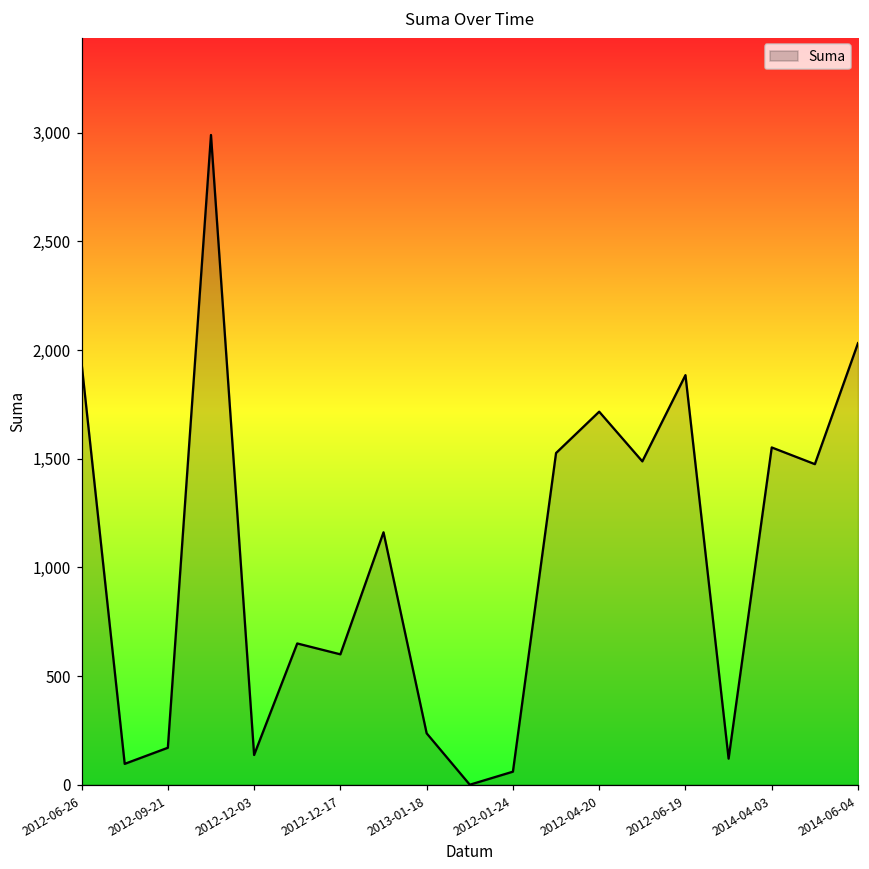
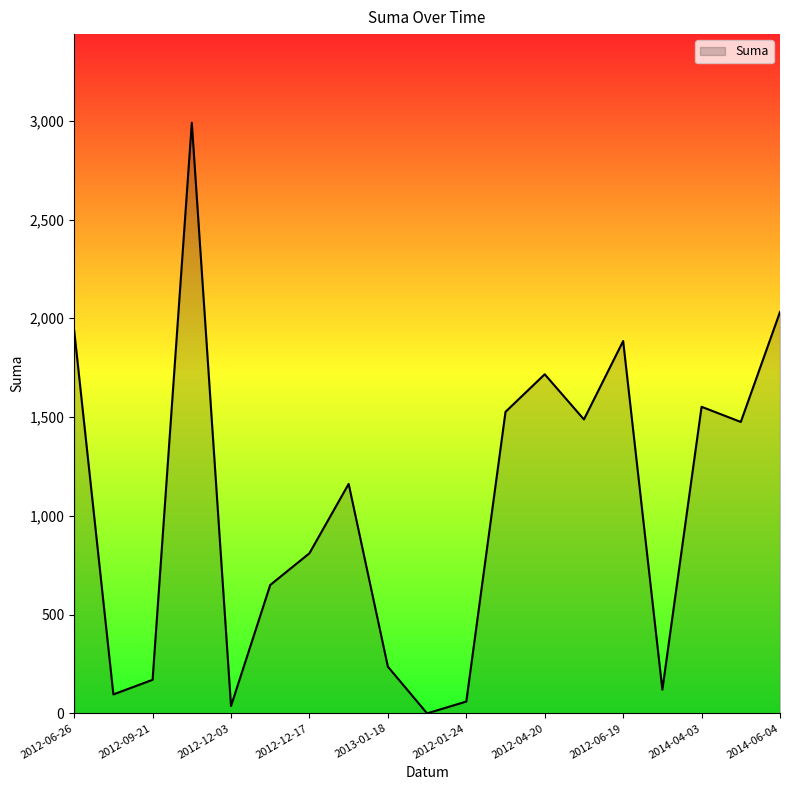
  {
    "2012-06-26": "1,940",
    "2012-09-21": "170",
-   "2012-12-03": "140",
-   "2012-12-17": "600",
+   "2012-12-03": "40",
+   "2012-12-17": "810",
    "2013-01-18": "240",
    "2012-04-20": "1,720",
    "2012-06-19": "1,880",
    "2014-04-03": "1,550",
    "2014-06-04": "2,030"
  }
